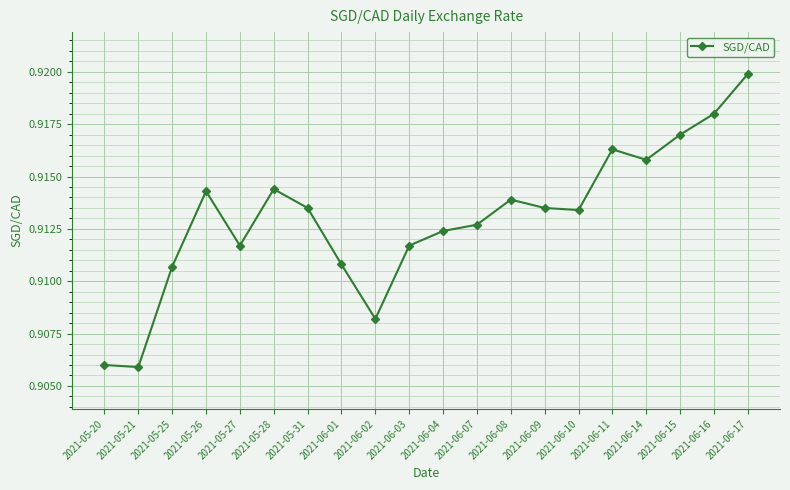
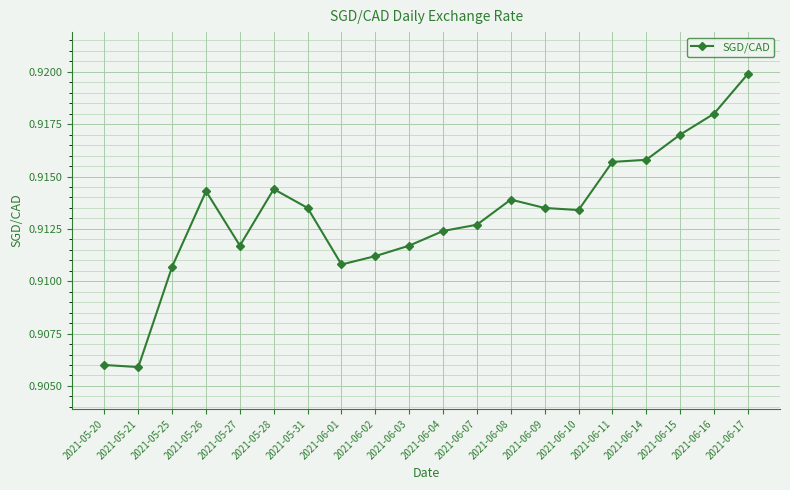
  {
    "2021-05-20": 0.9060,
    "2021-05-21": 0.9059,
    "2021-05-25": 0.9107,
    "2021-05-26": 0.9143,
    "2021-05-27": 0.9117,
    "2021-05-28": 0.9144,
    "2021-05-31": 0.9135,
    "2021-06-01": 0.9108,
-   "2021-06-02": 0.9082,
+   "2021-06-02": 0.9112,
    "2021-06-03": 0.9117,
    "2021-06-04": 0.9124,
    "2021-06-07": 0.9127,
    "2021-06-08": 0.9139,
    "2021-06-09": 0.9135,
    "2021-06-10": 0.9134,
-   "2021-06-11": 0.9163,
+   "2021-06-11": 0.9157,
    "2021-06-14": 0.9158,
    "2021-06-15": 0.9170,
    "2021-06-16": 0.9180,
    "2021-06-17": 0.9199
  }
